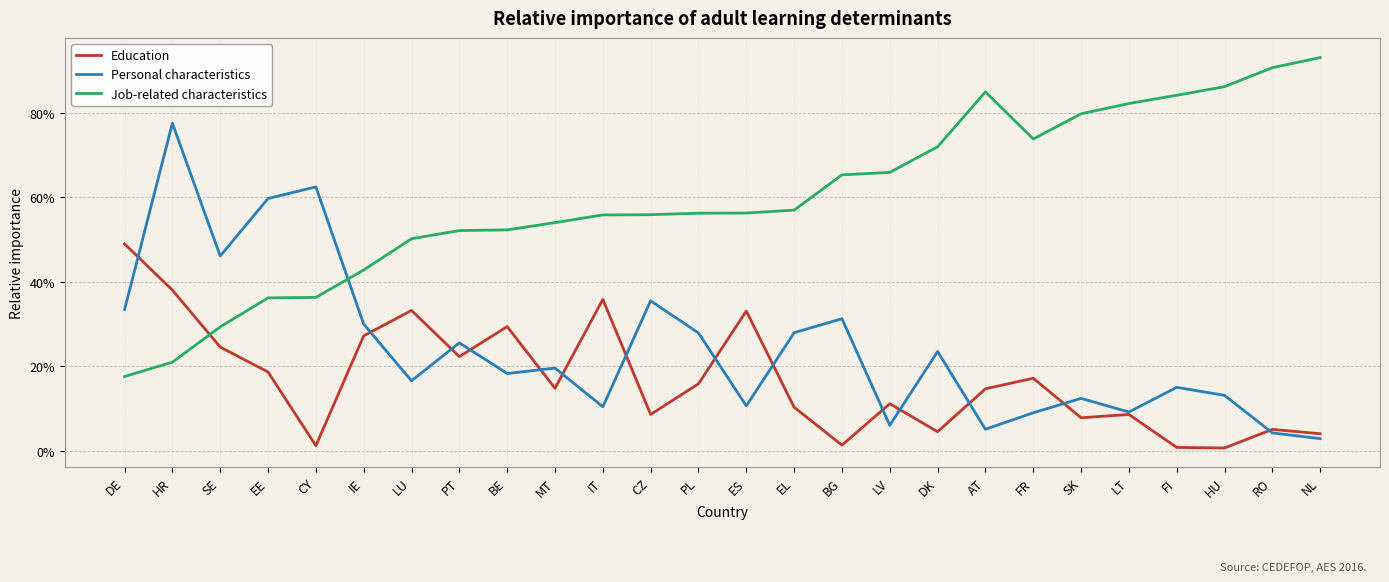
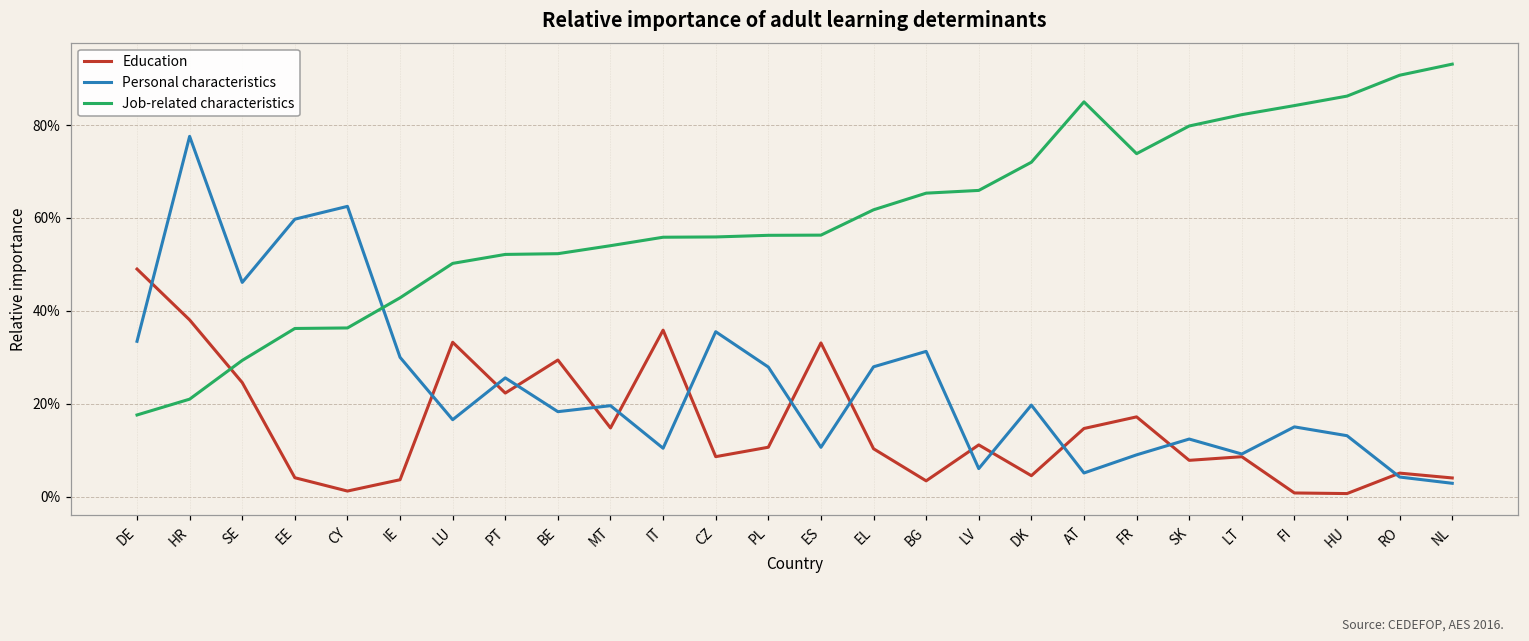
  {
    "Education": {
      "DE": "49%",
      "HR": "38%",
      "SE": "25%",
-     "EE": "19%",
+     "EE": "4%",
      "CY": "1%",
-     "IE": "27%",
+     "IE": "4%",
      "LU": "33%",
      "PT": "22%",
      "BE": "29%",
      "MT": "15%",
      "IT": "36%",
      "CZ": "9%",
-     "PL": "16%",
+     "PL": "11%",
      "ES": "33%",
      "EL": "10%",
-     "BG": "1%",
+     "BG": "3%",
      "LV": "11%",
      "DK": "5%",
      "AT": "15%",
      "FR": "17%",
      "SK": "8%",
      "FI": "1%",
      "HU": "1%",
      "RO": "5%",
      "NL": "4%"
    },
    "Personal characteristics": {
      "DE": "33%",
      "HR": "78%",
      "SE": "46%",
      "EE": "60%",
      "CY": "62%",
      "IE": "30%",
      "LU": "17%",
      "PT": "26%",
      "BE": "18%",
      "MT": "20%",
      "IT": "10%",
      "CZ": "36%",
      "PL": "28%",
      "ES": "11%",
      "EL": "28%",
      "BG": "31%",
      "LV": "6%",
-     "DK": "24%",
+     "DK": "20%",
      "AT": "5%",
      "FR": "9%",
      "SK": "12%",
      "FI": "15%",
      "HU": "13%",
      "RO": "4%",
      "NL": "3%"
    },
    "Job-related characteristics": {
      "DE": "18%",
      "HR": "21%",
      "SE": "29%",
      "EE": "36%",
      "CY": "36%",
      "IE": "43%",
      "LU": "50%",
      "PT": "52%",
      "BE": "52%",
      "MT": "54%",
      "IT": "56%",
      "CZ": "56%",
      "PL": "56%",
      "ES": "56%",
-     "EL": "57%",
+     "EL": "62%",
      "BG": "65%",
      "LV": "66%",
      "DK": "72%",
      "AT": "85%",
      "FR": "74%",
      "SK": "80%",
      "LT": "82%",
      "FI": "84%",
      "HU": "86%",
      "RO": "91%",
      "NL": "93%"
    }
  }
